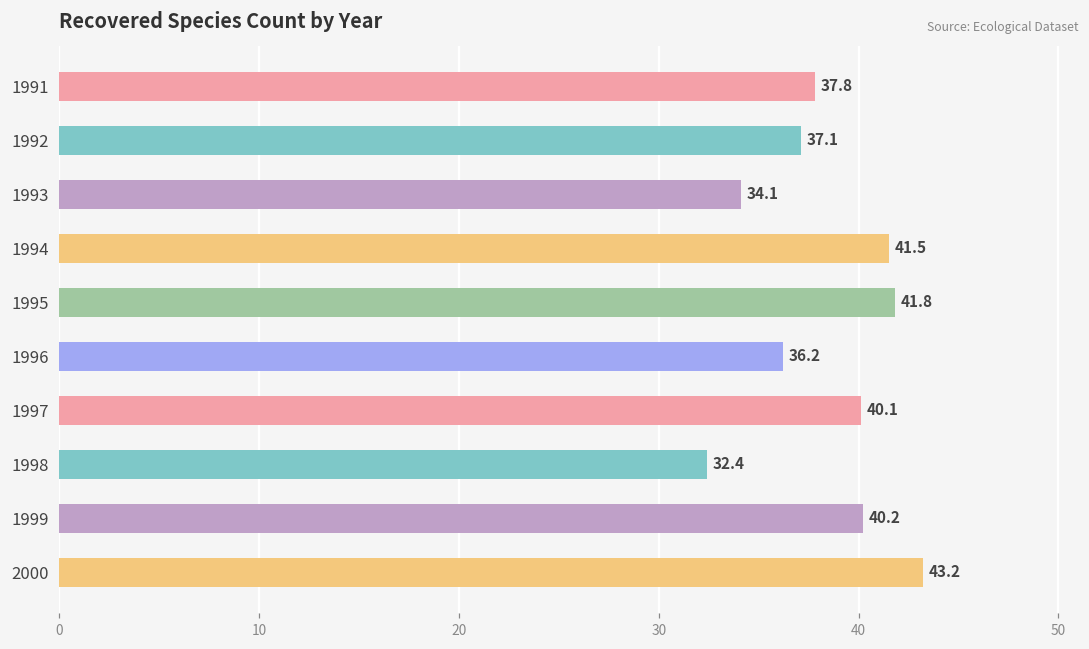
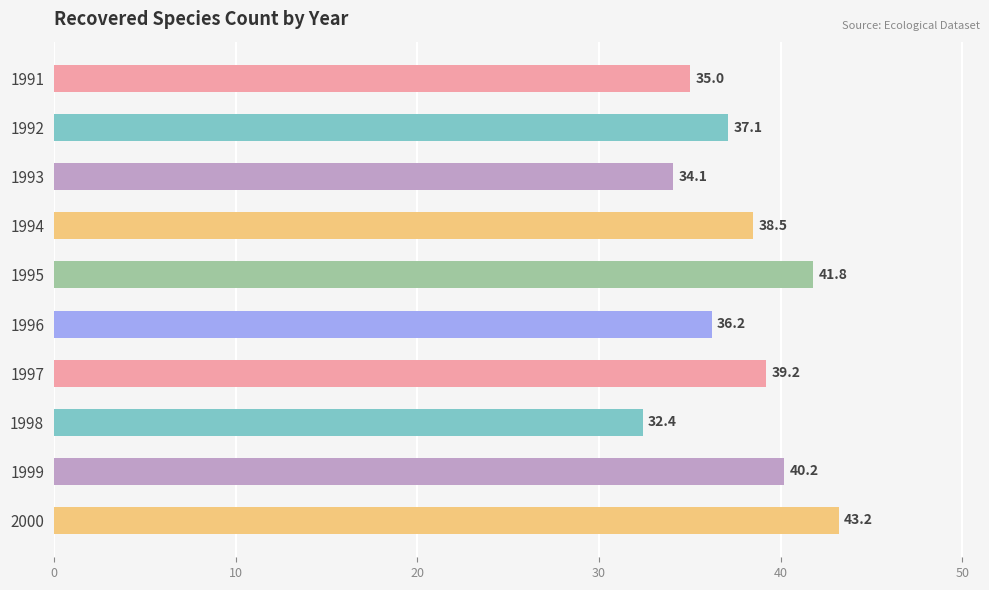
  {
-   "1991": 37.8,
+   "1991": 35.0,
    "1992": 37.1,
    "1993": 34.1,
-   "1994": 41.5,
+   "1994": 38.5,
    "1995": 41.8,
    "1996": 36.2,
-   "1997": 40.1,
+   "1997": 39.2,
    "1998": 32.4,
    "1999": 40.2,
    "2000": 43.2
  }
